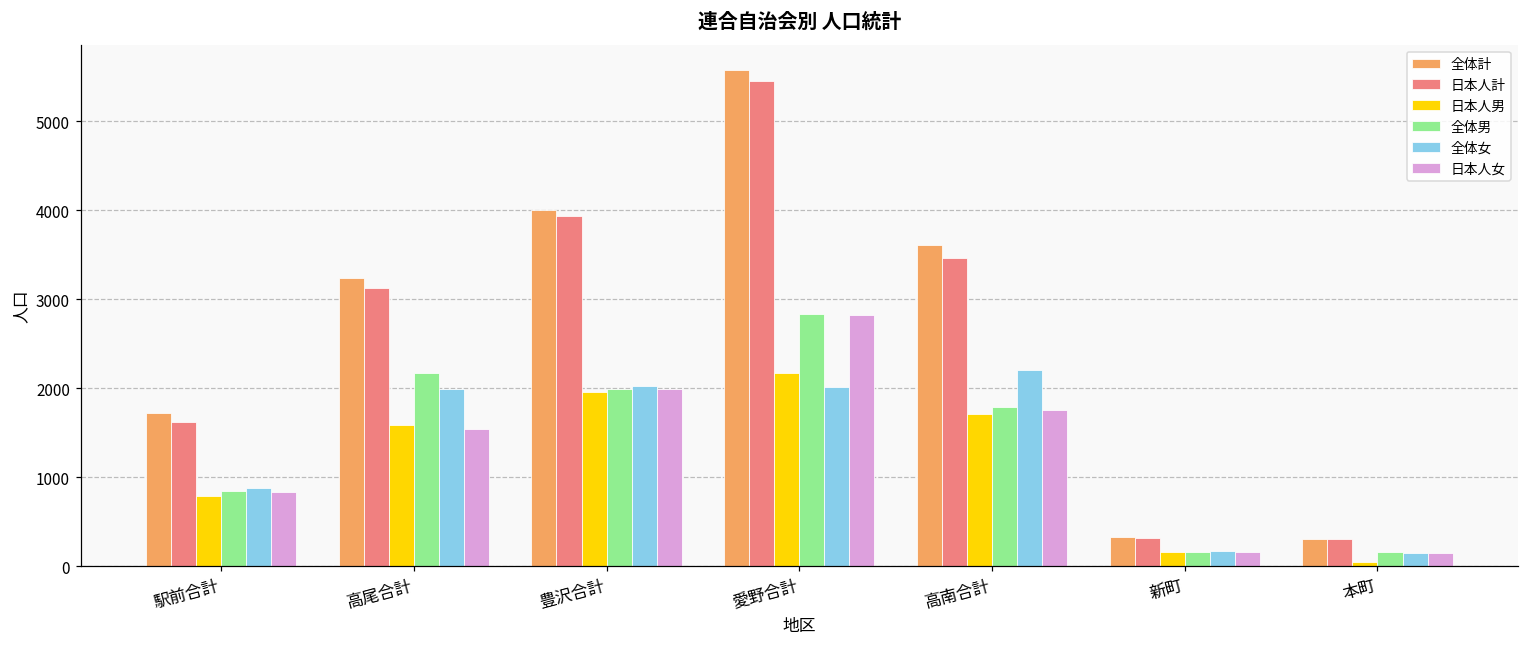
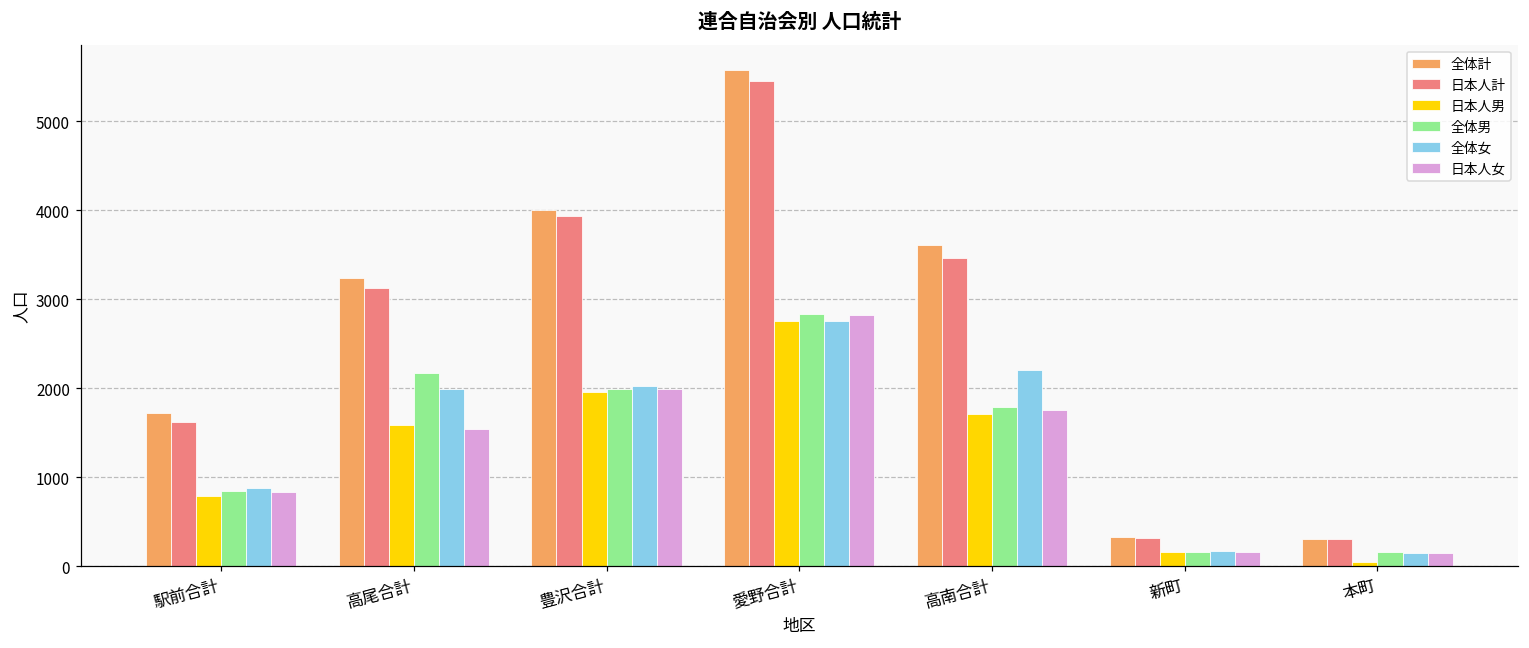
  {
    "日本人男": {
      "駅前合計": 800,
      "高尾合計": 1600,
      "豊沢合計": 2000,
-     "愛野合計": 2200,
+     "愛野合計": 2800,
      "高南合計": 1700,
      "新町": 200,
      "本町": 100
    },
    "全体男": {
      "駅前合計": 800,
      "高尾合計": 2200,
      "豊沢合計": 2000,
      "愛野合計": 2800,
      "高南合計": 1800,
      "新町": 200,
      "本町": 200
    },
    "全体女": {
      "駅前合計": 900,
      "高尾合計": 2000,
      "豊沢合計": 2000,
-     "愛野合計": 2000,
+     "愛野合計": 2800,
      "高南合計": 2200,
      "新町": 200,
      "本町": 200
    },
    "日本人女": {
      "駅前合計": 800,
      "高尾合計": 1500,
      "豊沢合計": 2000,
      "愛野合計": 2800,
      "高南合計": 1800,
      "新町": 200,
      "本町": 100
    }
  }
